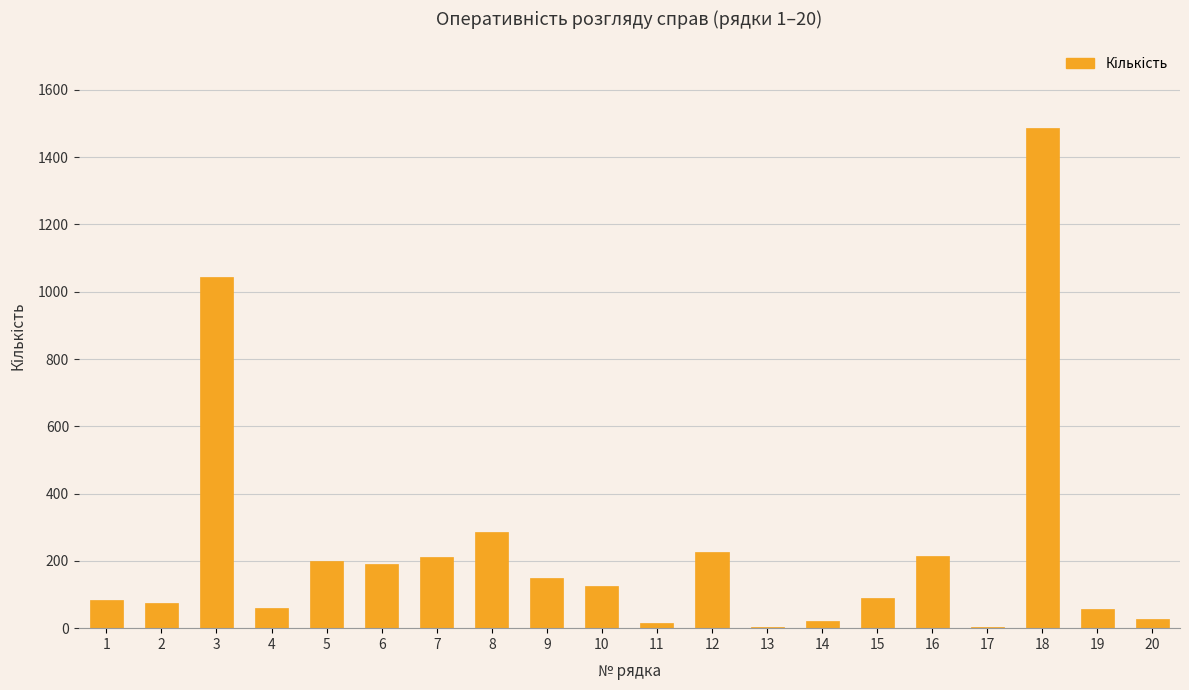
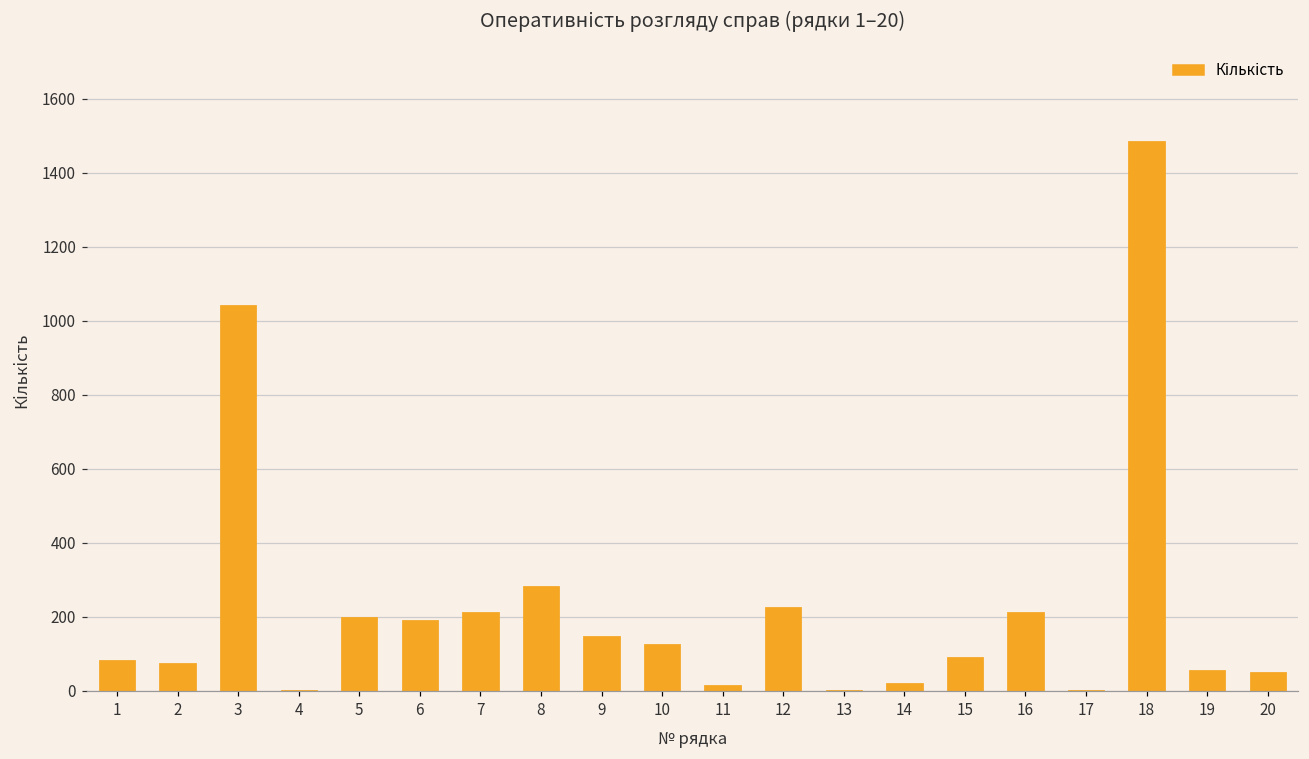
  {
    "1": 80,
    "2": 80,
    "3": 1040,
-   "4": 60,
+   "4": 0,
    "5": 200,
    "6": 190,
    "7": 210,
    "8": 290,
    "9": 150,
    "10": 130,
    "11": 20,
    "12": 230,
    "14": 20,
    "15": 90,
    "16": 210,
    "18": 1490,
    "19": 60,
-   "20": 30
+   "20": 50
  }
